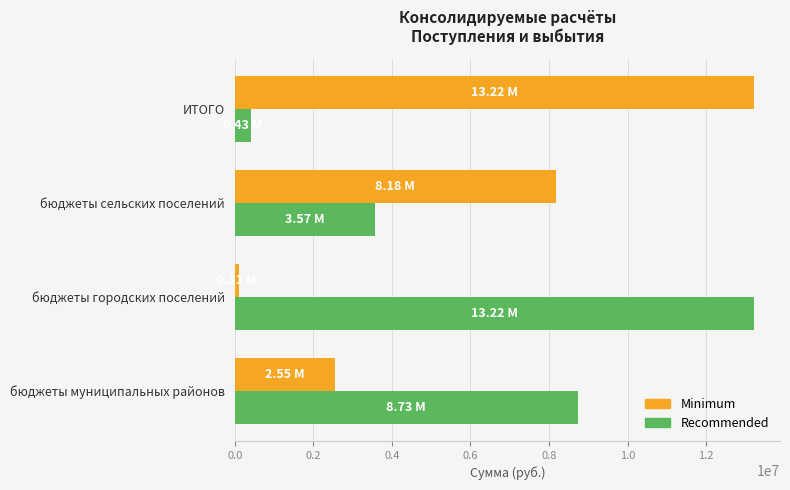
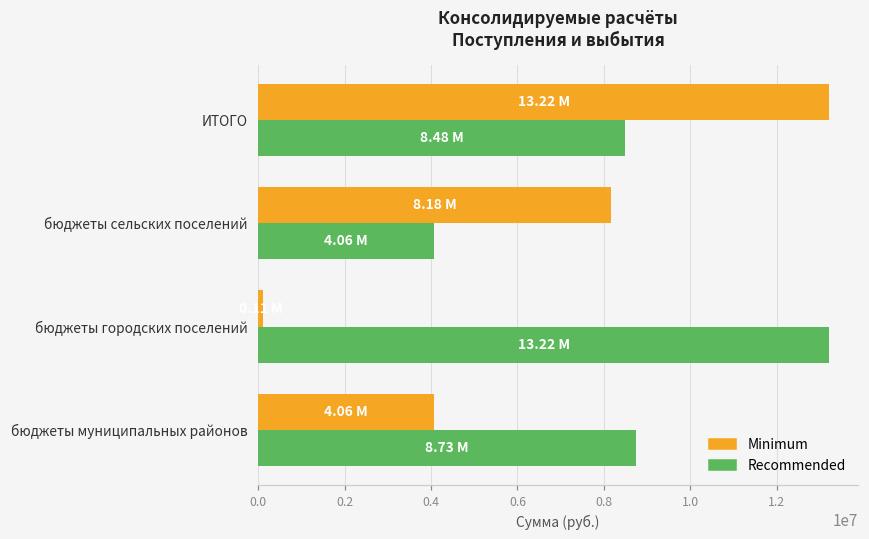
  {
    "Minimum": {
-     "бюджеты муниципальных районов": 2.55
+     "бюджеты муниципальных районов": 4.06
    },
    "Recommended": {
-     "ИТОГО": 400000,
-     "бюджеты сельских поселений": 3.57
+     "ИТОГО": 8500000,
+     "бюджеты сельских поселений": 4.06
    }
  }
